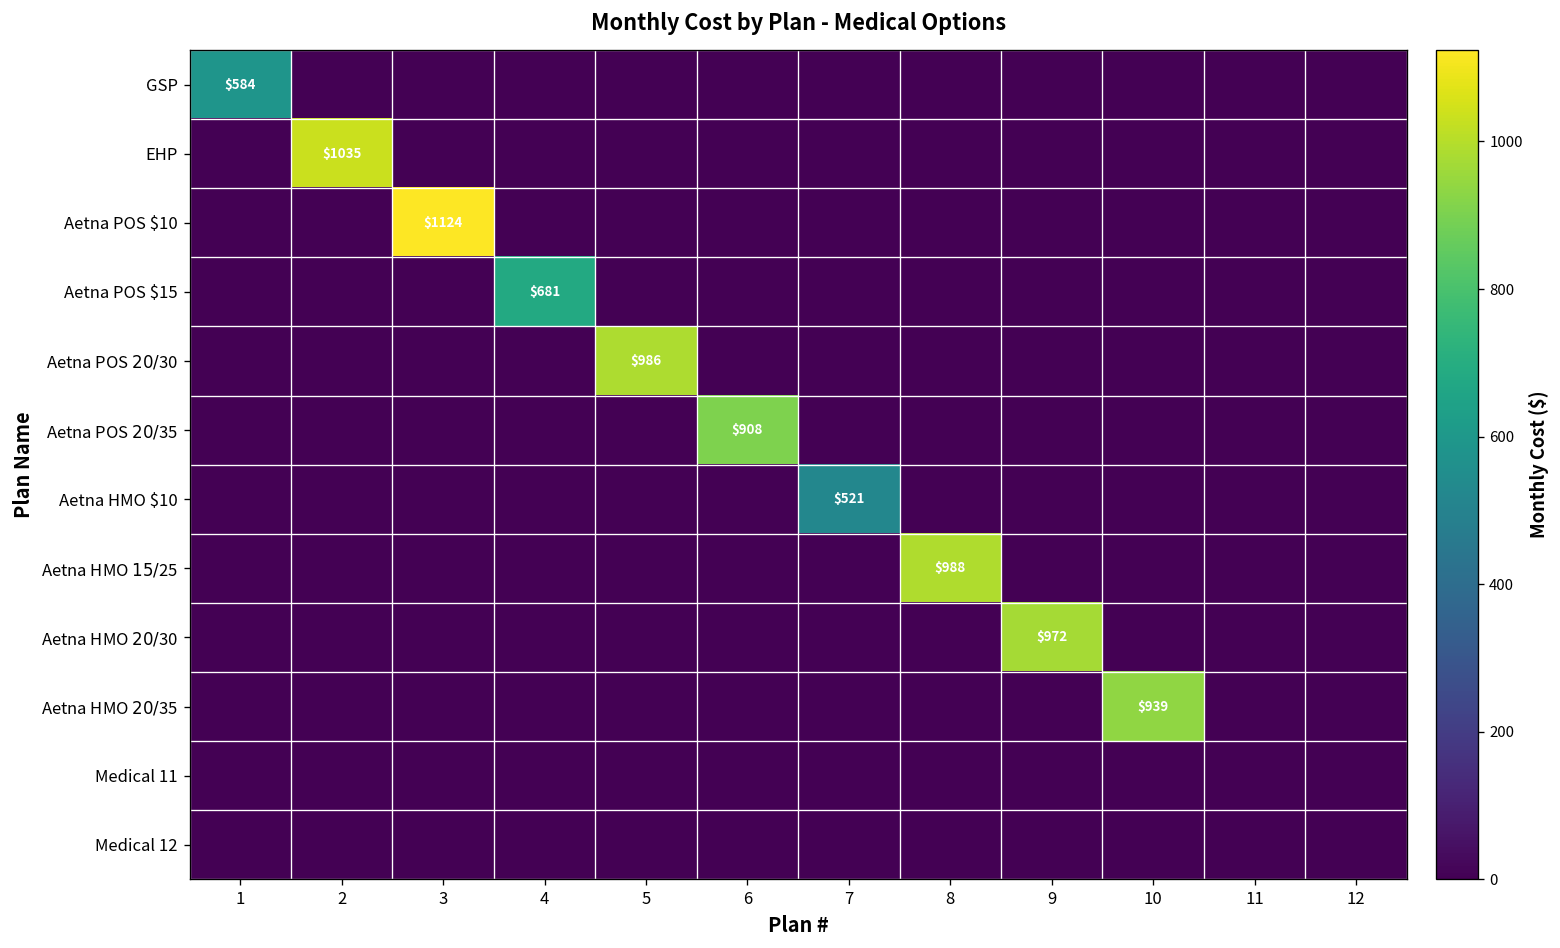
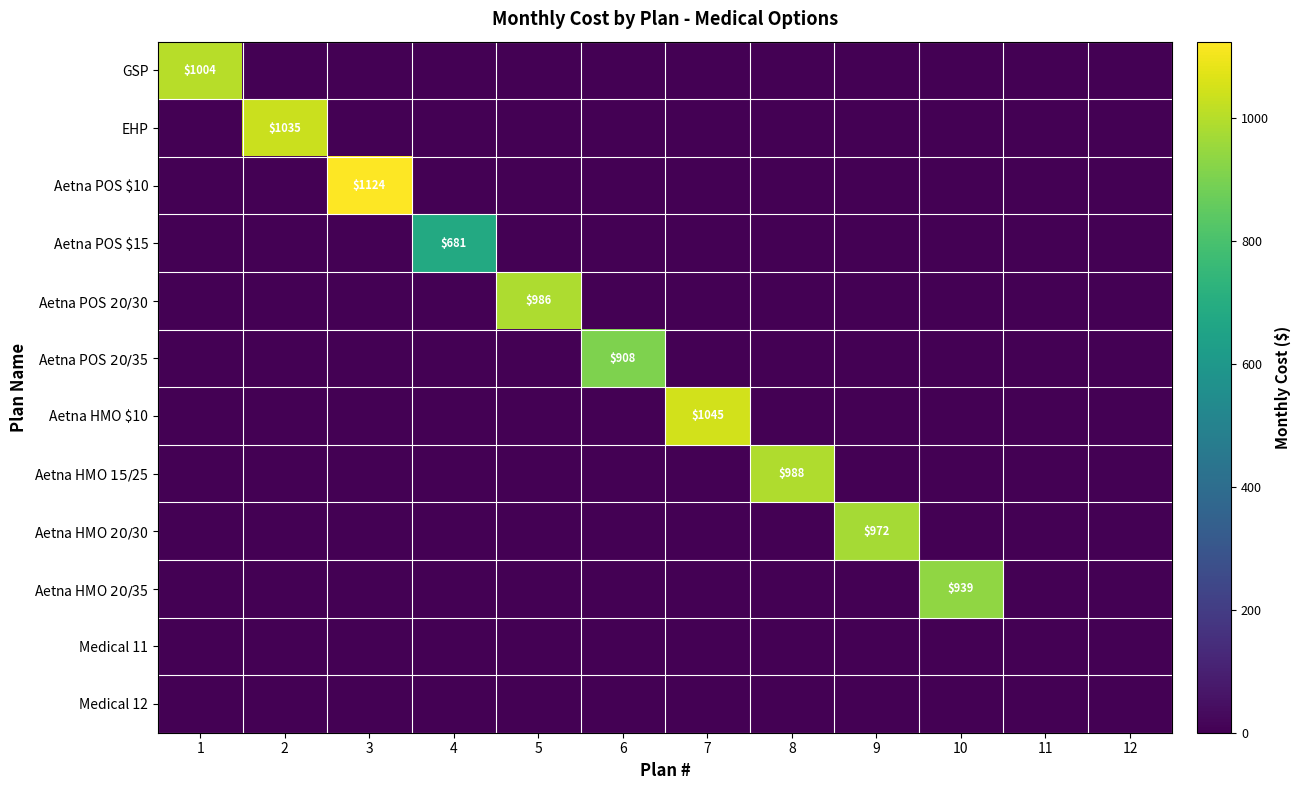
  {
    "GSP": {
-     "1": "$584"
+     "1": "$1004"
    },
    "EHP": {
      "2": "$1035"
    },
    "Aetna POS $10": {
      "3": "$1124"
    },
    "Aetna POS $15": {
      "4": "$681"
    },
    "Aetna HMO $10": {
-     "7": "$521"
+     "7": "$1045"
    }
  }
